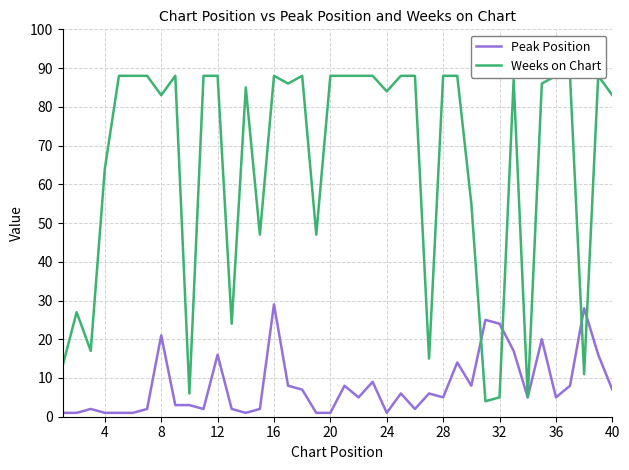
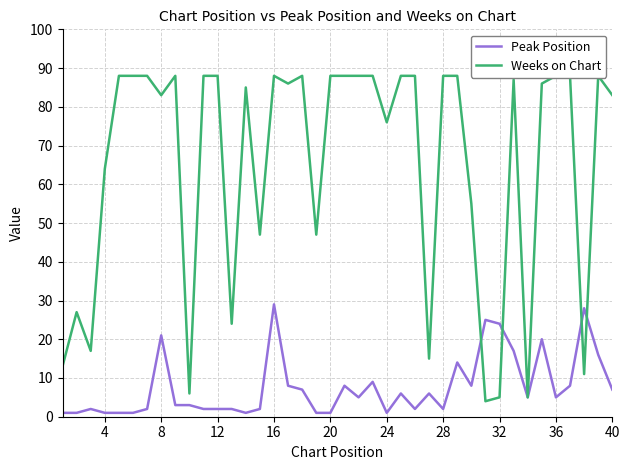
  {
    "Peak Position": {
      "4": 1,
      "8": 21,
-     "12": 16,
+     "12": 2,
      "16": 29,
      "20": 1,
      "24": 1,
-     "28": 5,
+     "28": 2,
      "32": 24,
      "36": 5,
      "40": 7
    },
    "Weeks on Chart": {
      "4": 64,
      "8": 83,
      "12": 88,
      "16": 88,
      "20": 88,
-     "24": 84,
+     "24": 76,
      "28": 88,
      "32": 5,
      "40": 83
    }
  }
